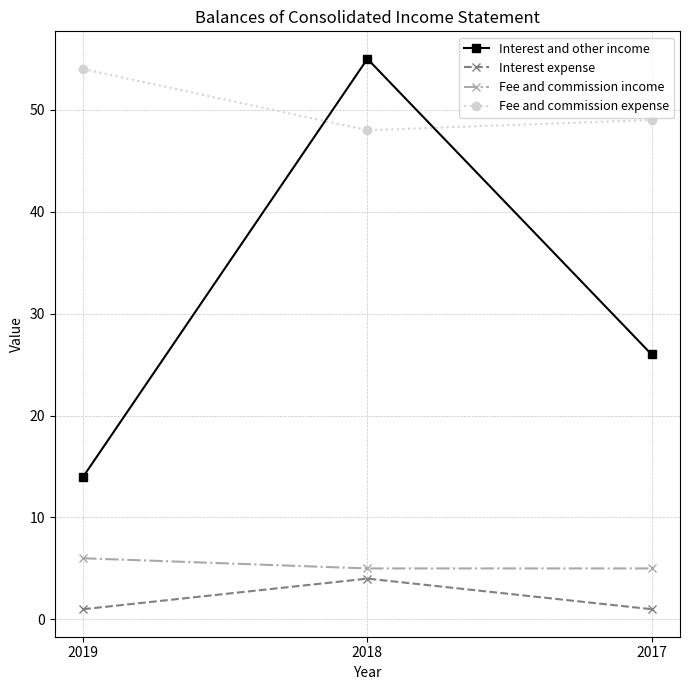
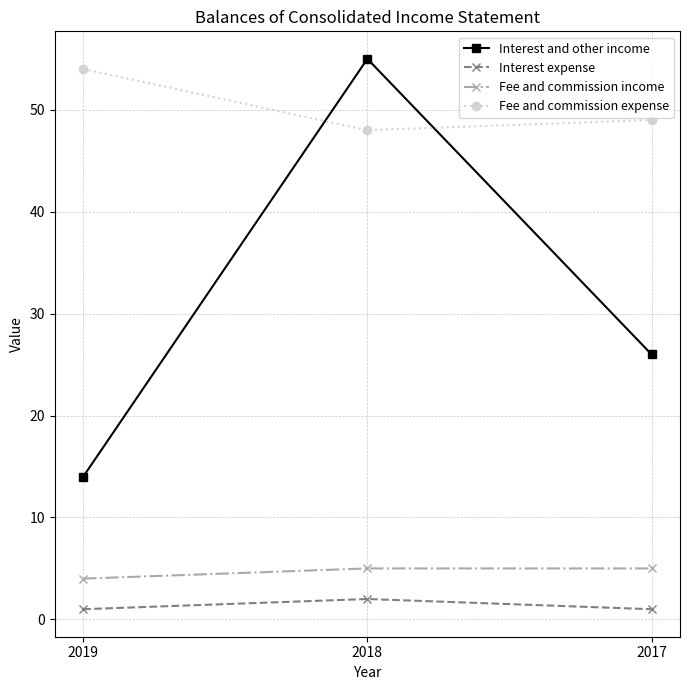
  {
    "Interest and other income": {
      "2019": 14,
      "2018": 55,
      "2017": 26
    },
    "Interest expense": {
      "2019": 1,
-     "2018": 4,
+     "2018": 2,
      "2017": 1
    },
    "Fee and commission income": {
-     "2019": 6,
+     "2019": 4,
      "2018": 5,
      "2017": 5
    },
    "Fee and commission expense": {
      "2019": 54,
      "2018": 48,
      "2017": 49
    }
  }
